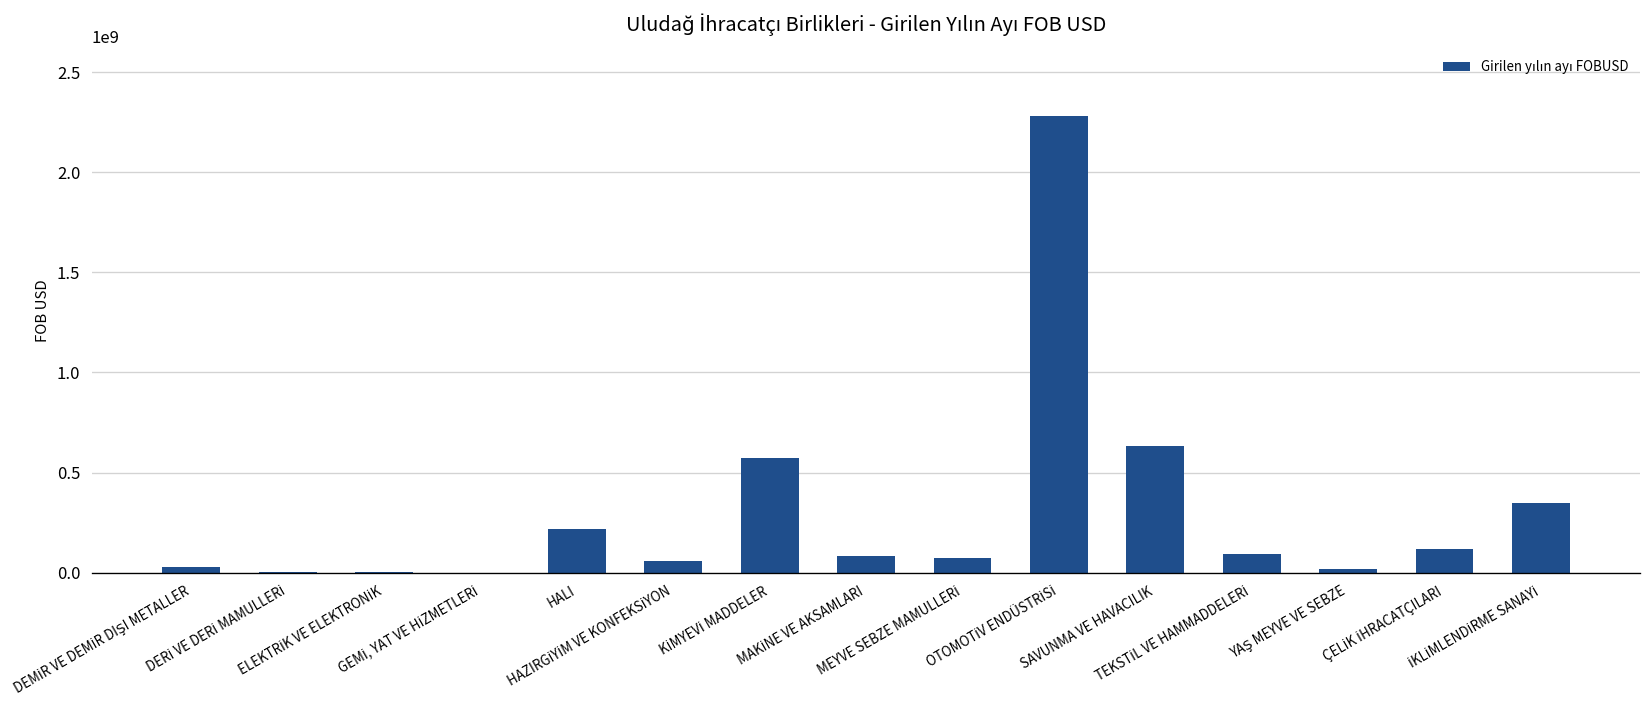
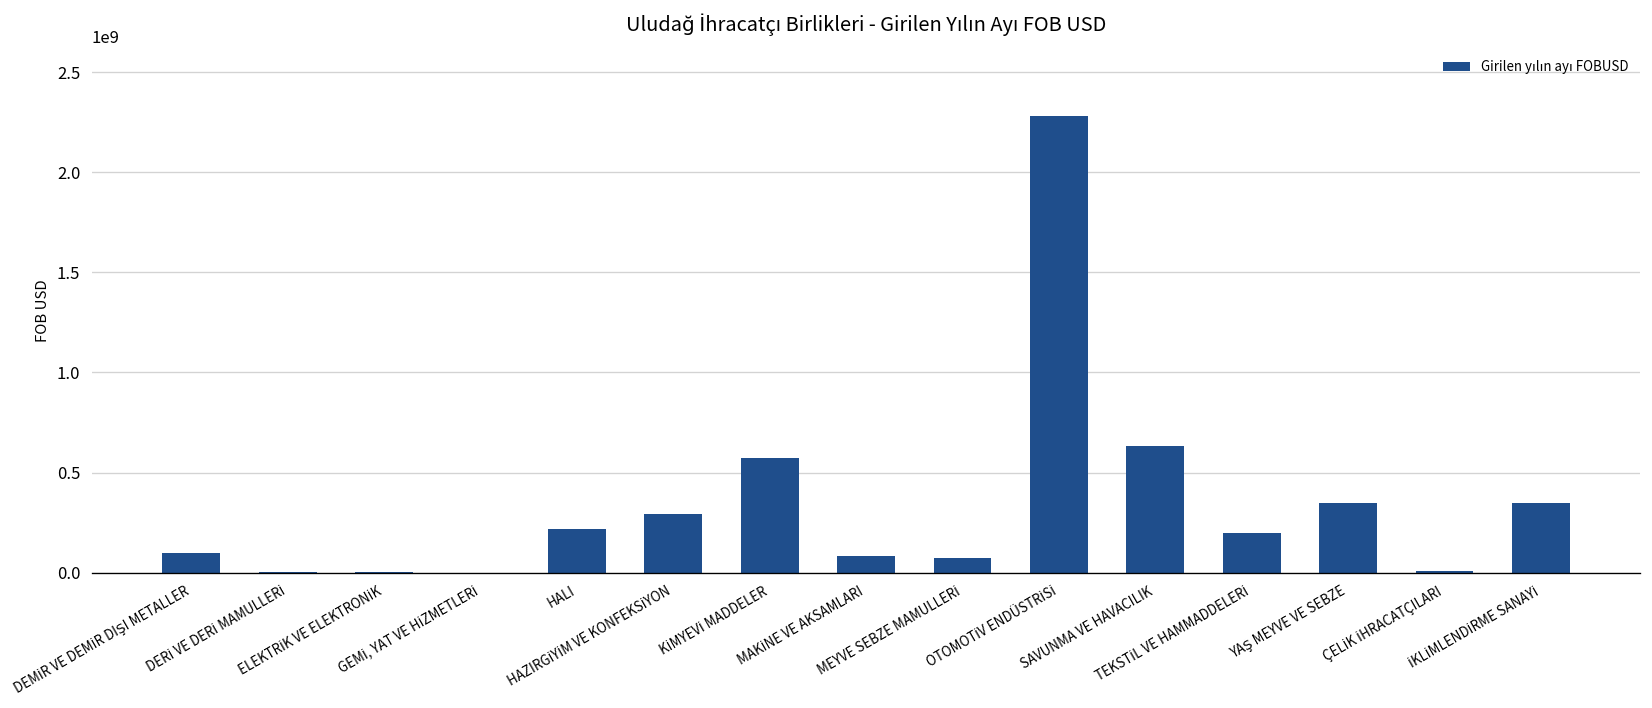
  {
-   "DEMİR VE DEMİR DIŞI METALLER": 30000000,
+   "DEMİR VE DEMİR DIŞI METALLER": 100000000,
    "HALI": 220000000,
-   "HAZIRGİYİM VE KONFEKSİYON": 60000000,
+   "HAZIRGİYİM VE KONFEKSİYON": 300000000,
    "KİMYEVİ MADDELER": 570000000,
    "MAKİNE VE AKSAMLARI": 90000000,
    "MEYVE SEBZE MAMULLERİ": 70000000,
    "OTOMOTİV ENDÜSTRİSİ": 2280000000,
    "SAVUNMA VE HAVACILIK": 630000000,
-   "TEKSTİL VE HAMMADDELERİ": 90000000,
-   "YAŞ MEYVE VE SEBZE": 20000000,
-   "ÇELİK İHRACATÇILARI": 120000000,
+   "TEKSTİL VE HAMMADDELERİ": 200000000,
+   "YAŞ MEYVE VE SEBZE": 350000000,
+   "ÇELİK İHRACATÇILARI": 10000000,
    "İKLİMLENDİRME SANAYİ": 350000000
  }
